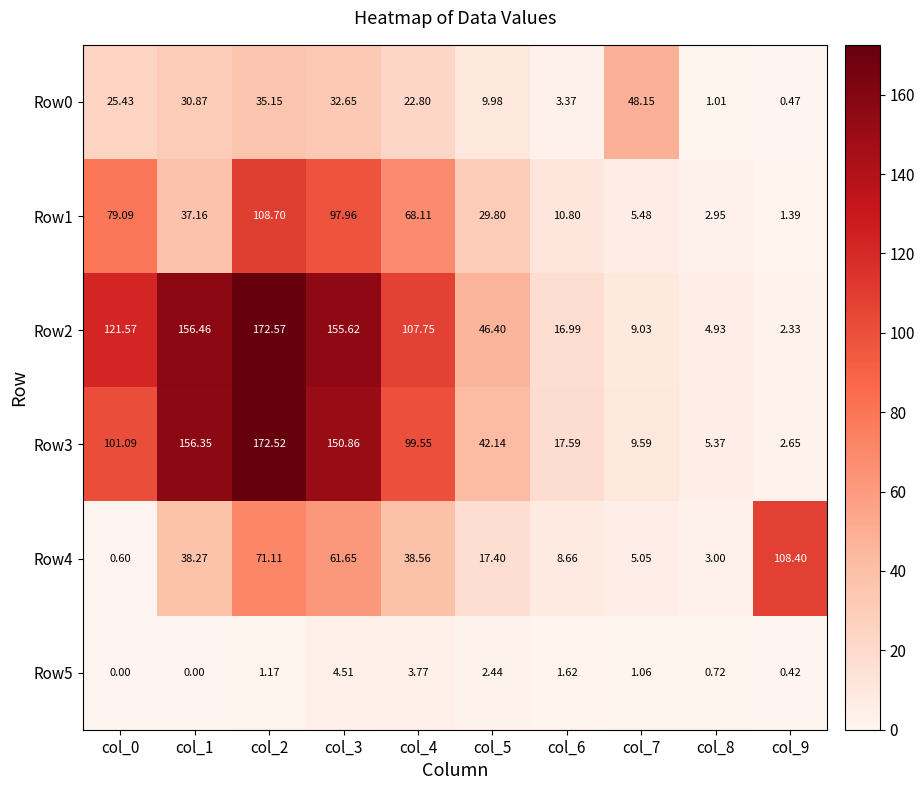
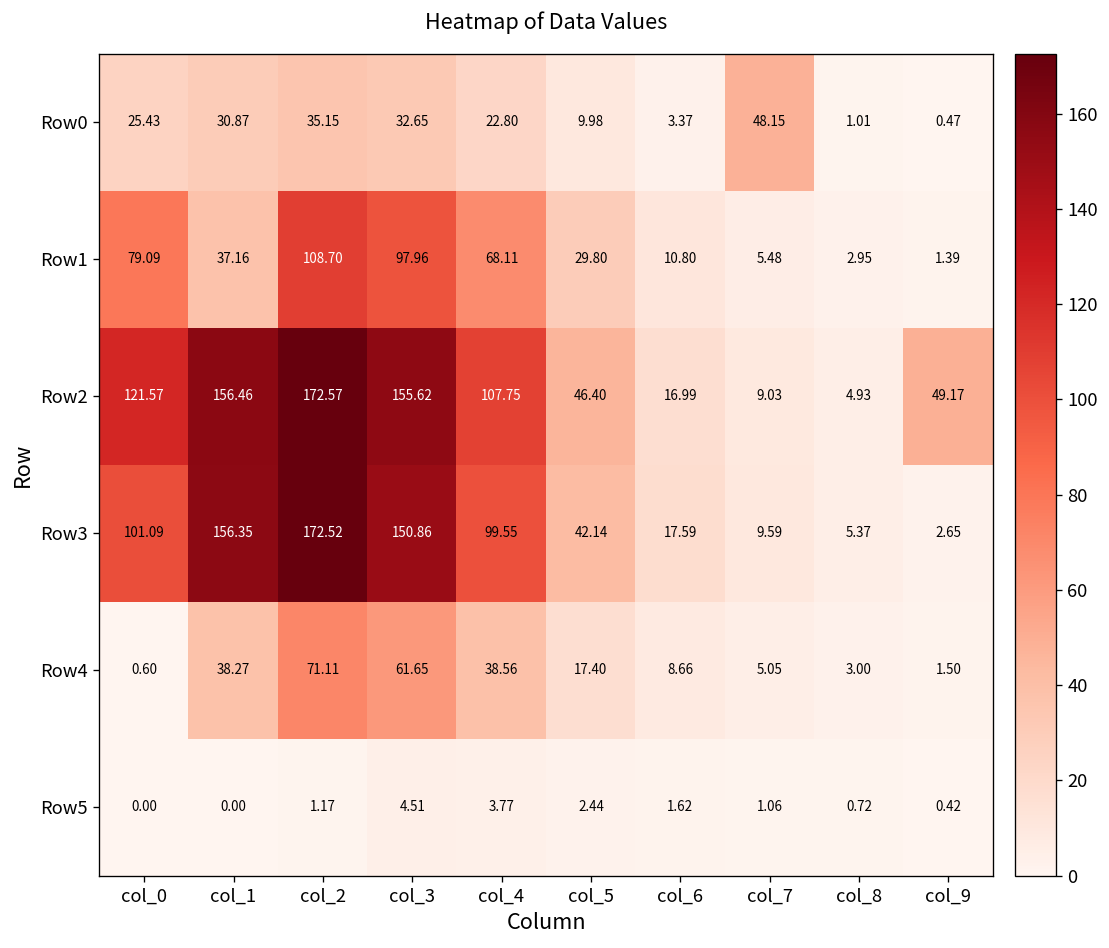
  {
    "Row0": {
      "col_0": 25.43,
      "col_1": 30.87,
      "col_2": 35.15,
      "col_3": 32.65,
      "col_4": 22.80,
      "col_5": 9.98,
      "col_6": 3.37,
      "col_7": 48.15,
      "col_8": 1.01,
      "col_9": 0.47
    },
    "Row1": {
      "col_0": 79.09,
      "col_1": 37.16,
      "col_2": 108.70,
      "col_3": 97.96,
      "col_4": 68.11,
      "col_5": 29.80,
      "col_6": 10.80,
      "col_7": 5.48,
      "col_8": 2.95,
      "col_9": 1.39
    },
    "Row2": {
      "col_0": 121.57,
      "col_1": 156.46,
      "col_2": 172.57,
      "col_3": 155.62,
      "col_4": 107.75,
      "col_5": 46.40,
      "col_6": 16.99,
      "col_7": 9.03,
      "col_8": 4.93,
-     "col_9": 2.33
+     "col_9": 49.17
    },
    "Row3": {
      "col_0": 101.09,
      "col_1": 156.35,
      "col_2": 172.52,
      "col_3": 150.86,
      "col_4": 99.55,
      "col_5": 42.14,
      "col_6": 17.59,
      "col_7": 9.59,
      "col_8": 5.37,
      "col_9": 2.65
    },
    "Row4": {
      "col_0": 0.60,
      "col_1": 38.27,
      "col_2": 71.11,
      "col_3": 61.65,
      "col_4": 38.56,
      "col_5": 17.40,
      "col_6": 8.66,
      "col_7": 5.05,
      "col_8": 3.00,
-     "col_9": 108.40
+     "col_9": 1.50
    },
    "Row5": {
      "col_0": 0.00,
      "col_1": 0.00,
      "col_2": 1.17,
      "col_3": 4.51,
      "col_4": 3.77,
      "col_5": 2.44,
      "col_6": 1.62,
      "col_7": 1.06,
      "col_8": 0.72,
      "col_9": 0.42
    }
  }
